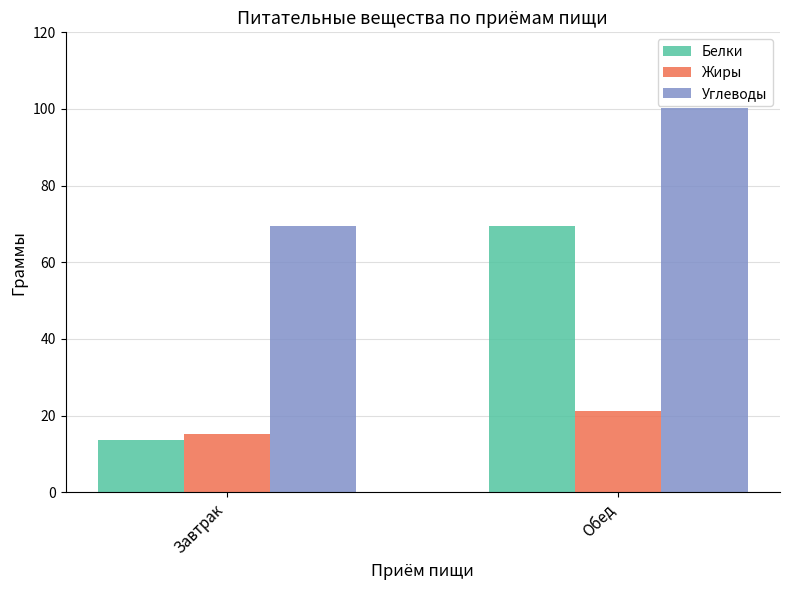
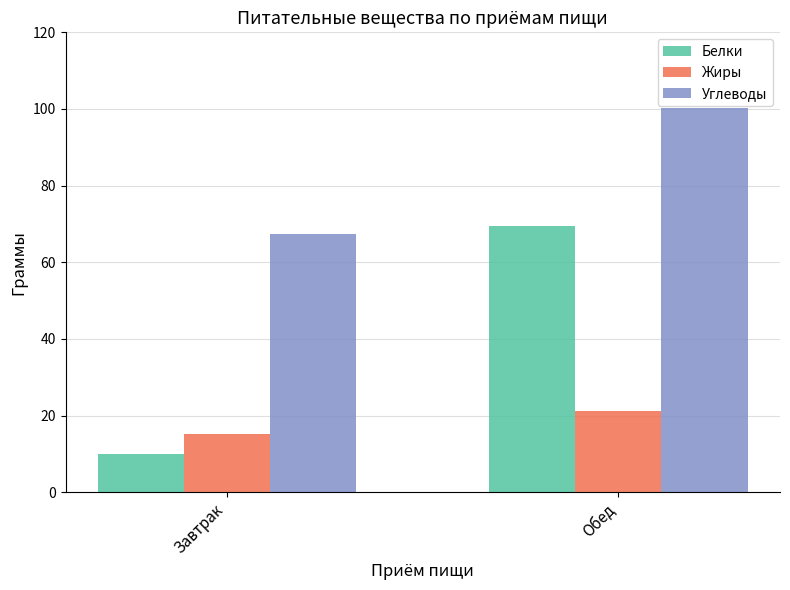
  {
    "Белки": {
-     "Завтрак": 14,
+     "Завтрак": 10,
      "Обед": 70
    },
    "Жиры": {
      "Завтрак": 15,
      "Обед": 21
    },
    "Углеводы": {
-     "Завтрак": 70,
+     "Завтрак": 67,
      "Обед": 100
    }
  }
